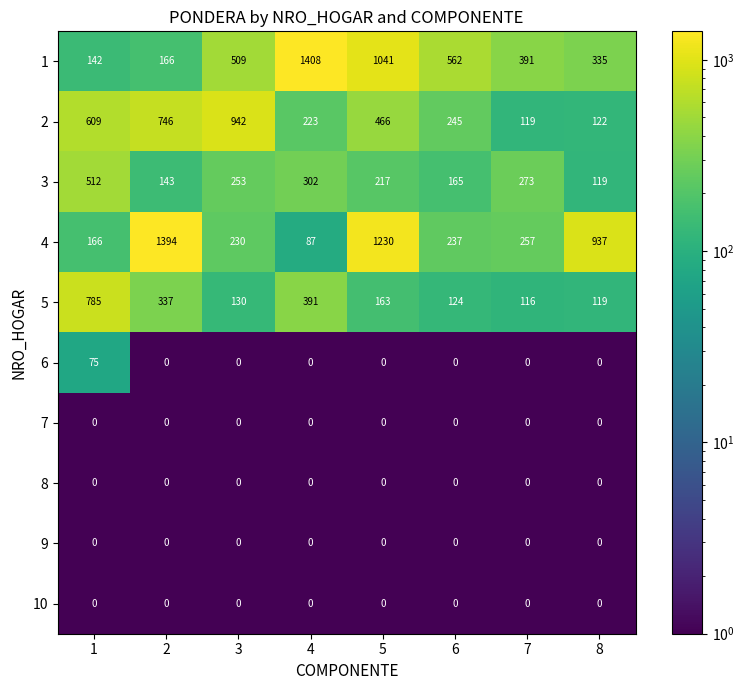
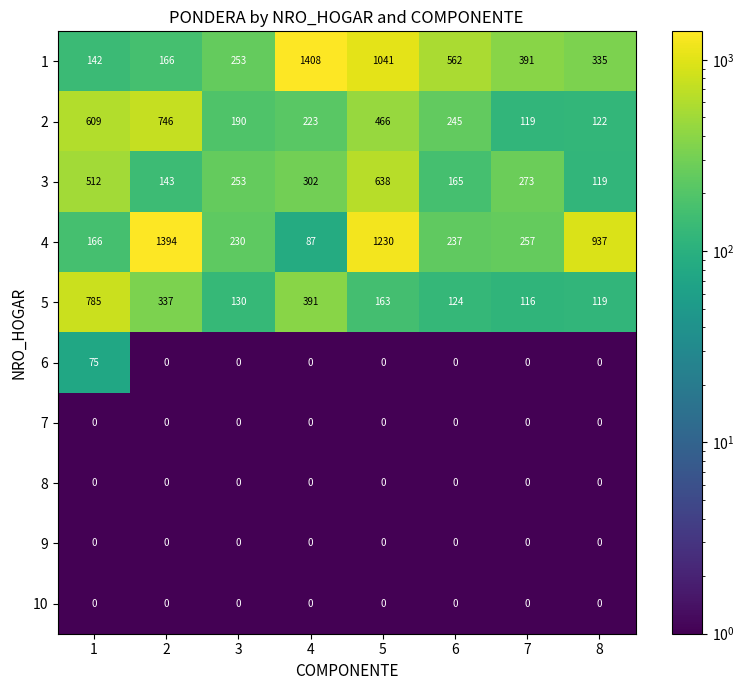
  {
    "1": {
      "1": 142,
      "2": 166,
-     "3": 509,
+     "3": 253,
      "4": 1408,
      "5": 1041,
      "6": 562,
      "7": 391,
      "8": 335
    },
    "2": {
      "1": 609,
      "2": 746,
-     "3": 942,
+     "3": 190,
      "4": 223,
      "5": 466,
      "6": 245,
      "7": 119,
      "8": 122
    },
    "3": {
      "1": 512,
      "2": 143,
      "3": 253,
      "4": 302,
-     "5": 217,
+     "5": 638,
      "6": 165,
      "7": 273,
      "8": 119
    },
    "4": {
      "1": 166,
      "2": 1394,
      "3": 230,
      "4": 87,
      "5": 1230,
      "6": 237,
      "7": 257,
      "8": 937
    },
    "5": {
      "1": 785,
      "2": 337,
      "3": 130,
      "4": 391,
      "5": 163,
      "6": 124,
      "7": 116,
      "8": 119
    },
    "6": {
      "1": 75,
      "2": 0,
      "3": 0,
      "4": 0,
      "5": 0,
      "6": 0,
      "7": 0,
      "8": 0
    },
    "7": {
      "1": 0,
      "2": 0,
      "3": 0,
      "4": 0,
      "5": 0,
      "6": 0,
      "7": 0,
      "8": 0
    },
    "8": {
      "1": 0,
      "2": 0,
      "3": 0,
      "4": 0,
      "5": 0,
      "6": 0,
      "7": 0,
      "8": 0
    },
    "9": {
      "1": 0,
      "2": 0,
      "3": 0,
      "4": 0,
      "5": 0,
      "6": 0,
      "7": 0,
      "8": 0
    },
    "10": {
      "1": 0,
      "2": 0,
      "3": 0,
      "4": 0,
      "5": 0,
      "6": 0,
      "7": 0,
      "8": 0
    }
  }
